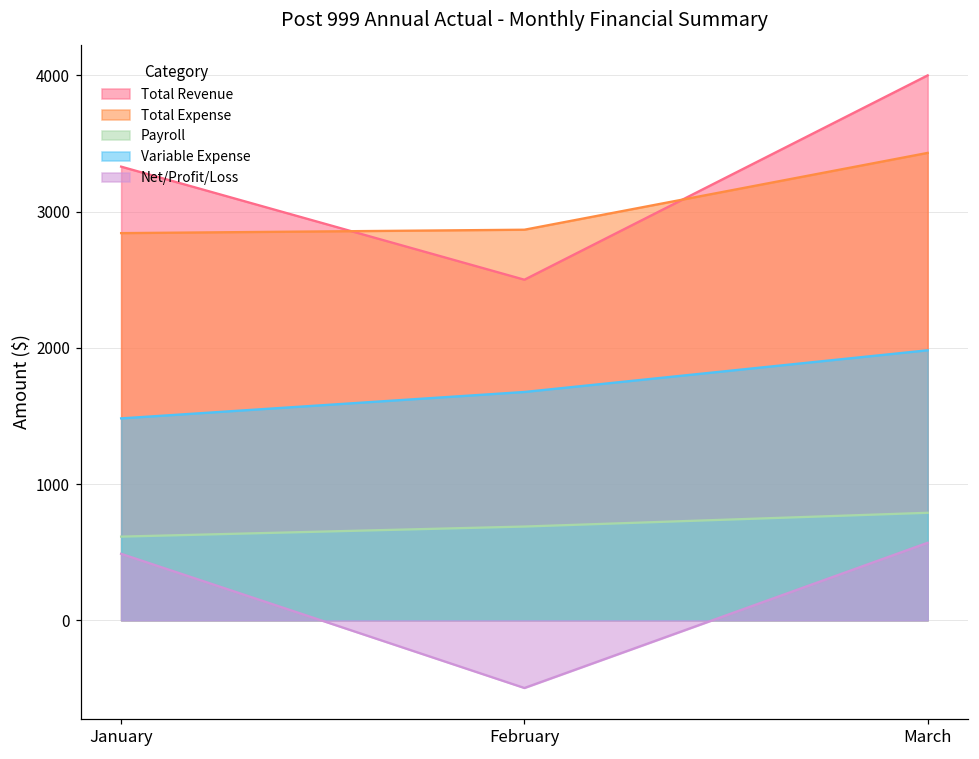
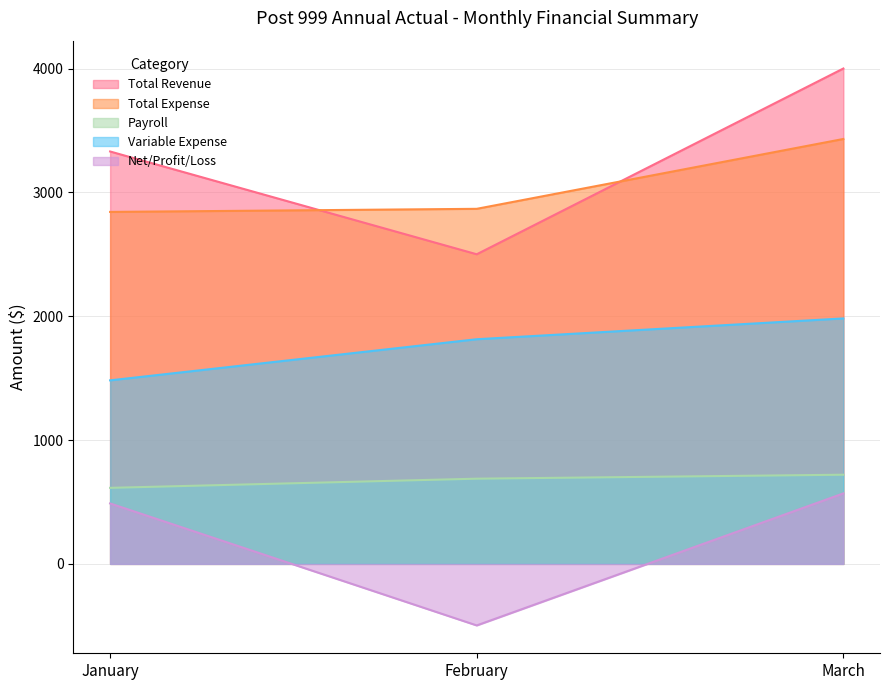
  {
    "Total Revenue": {
      "January": 3330,
      "February": 2500,
      "March": 4000
    },
    "Total Expense": {
      "January": 2840,
      "February": 2870,
      "March": 3430
    },
    "Payroll": {
      "January": 610,
      "February": 690,
-     "March": 790
+     "March": 720
    },
    "Variable Expense": {
      "January": 1480,
-     "February": 1680,
+     "February": 1810,
      "March": 1980
    }
  }
